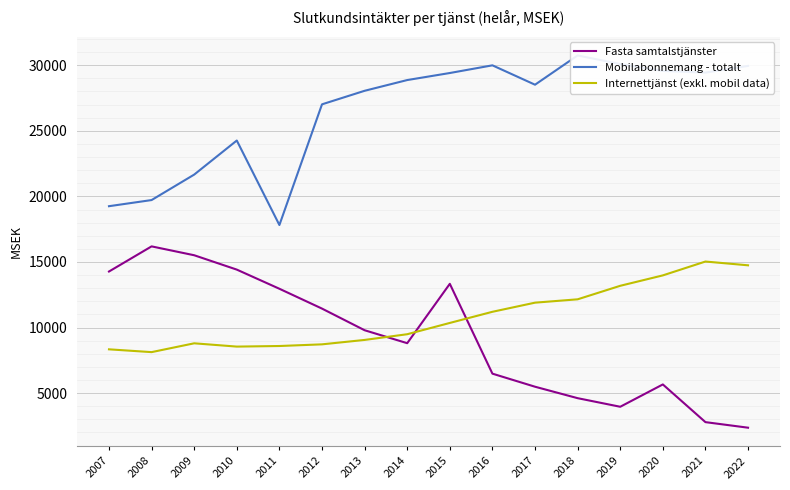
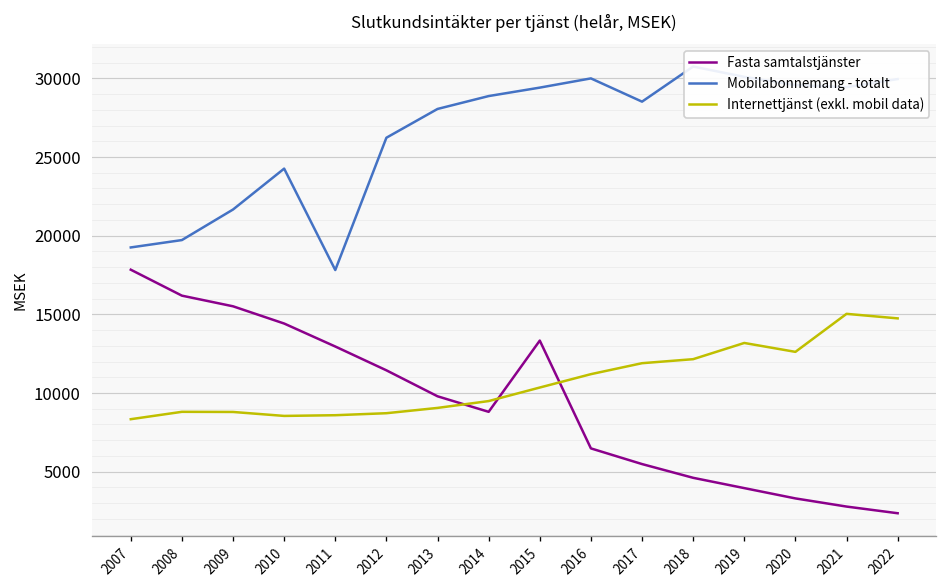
  {
    "Fasta samtalstjänster": {
-     "2007": 14300,
+     "2007": 17800,
      "2008": 16200,
      "2009": 15500,
      "2010": 14400,
      "2011": 13000,
      "2012": 11400,
      "2013": 9800,
      "2014": 8800,
      "2015": 13300,
      "2016": 6500,
      "2017": 5500,
      "2018": 4600,
      "2019": 4000,
-     "2020": 5700,
+     "2020": 3300,
      "2021": 2800,
      "2022": 2400
    },
    "Mobilabonnemang - totalt": {
      "2007": 19300,
      "2008": 19700,
      "2009": 21700,
      "2010": 24300,
      "2011": 17800,
-     "2012": 27000,
+     "2012": 26200,
      "2013": 28100,
      "2014": 28900,
      "2015": 29400,
      "2016": 30000,
      "2017": 28500
    },
    "Internettjänst (exkl. mobil data)": {
      "2007": 8300,
-     "2008": 8100,
+     "2008": 8800,
      "2009": 8800,
      "2010": 8500,
      "2011": 8600,
      "2012": 8700,
      "2013": 9100,
      "2014": 9500,
      "2015": 10300,
      "2016": 11200,
      "2017": 11900,
      "2018": 12200,
      "2019": 13200,
-     "2020": 14000,
+     "2020": 12600,
      "2021": 15000,
      "2022": 14700
    }
  }
